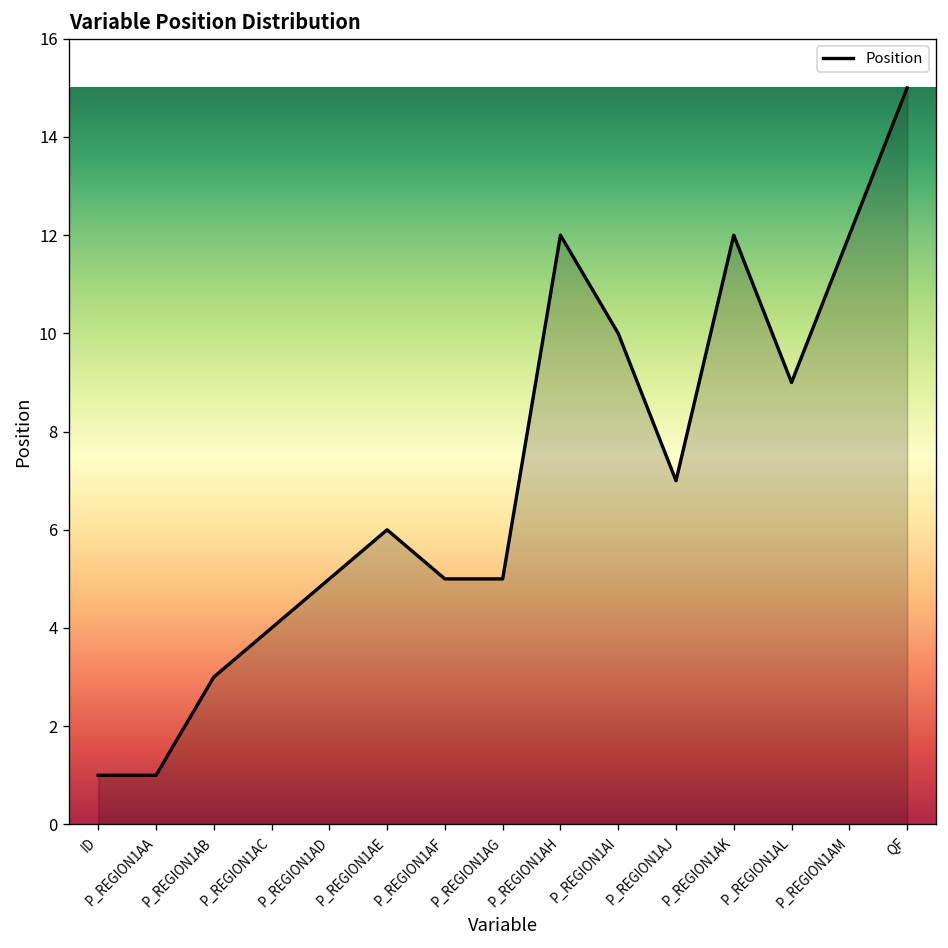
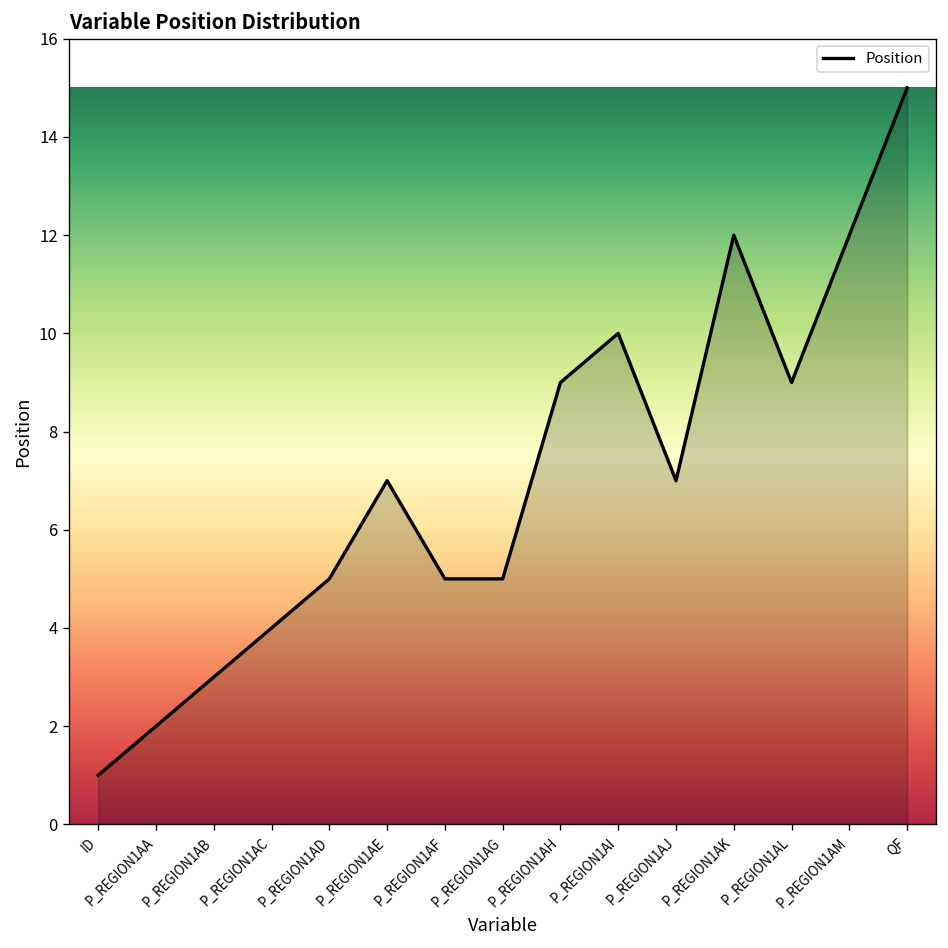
  {
    "ID": 1,
-   "P_REGION1AA": 1,
+   "P_REGION1AA": 2,
    "P_REGION1AB": 3,
    "P_REGION1AC": 4,
    "P_REGION1AD": 5,
-   "P_REGION1AE": 6,
+   "P_REGION1AE": 7,
    "P_REGION1AF": 5,
    "P_REGION1AG": 5,
-   "P_REGION1AH": 12,
+   "P_REGION1AH": 9,
    "P_REGION1AI": 10,
    "P_REGION1AJ": 7,
    "P_REGION1AK": 12,
    "P_REGION1AL": 9,
    "P_REGION1AM": 12,
    "QF": 15
  }
